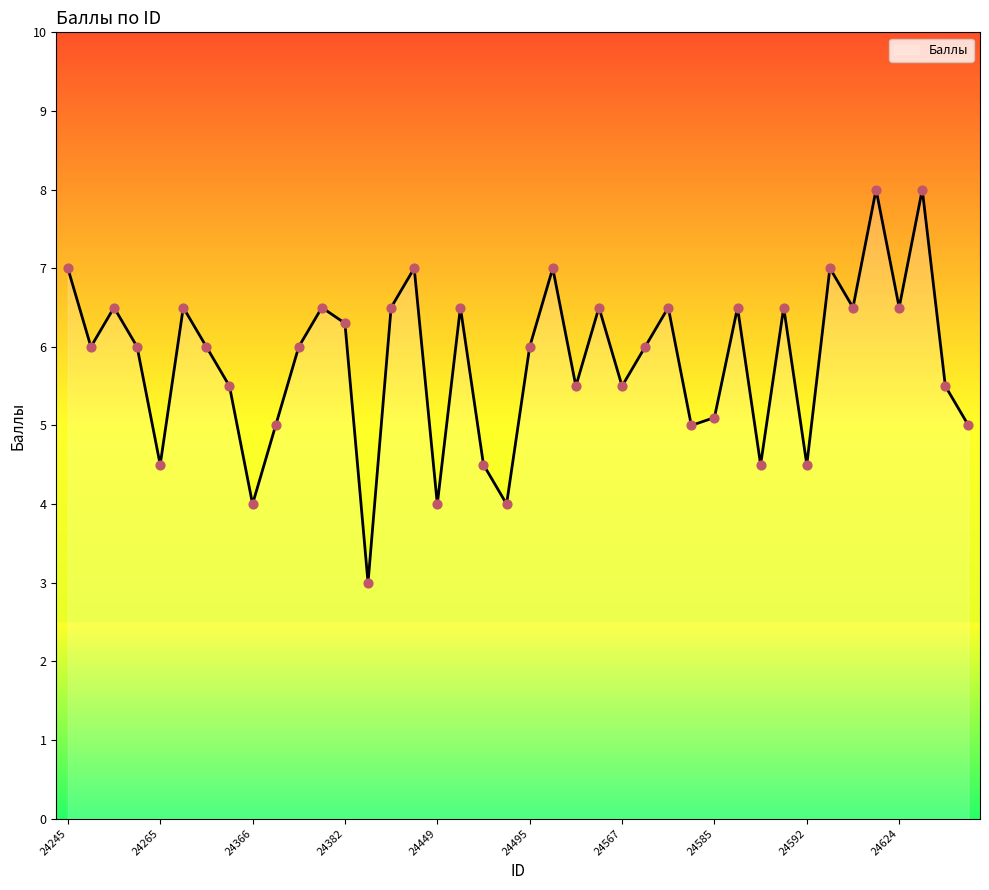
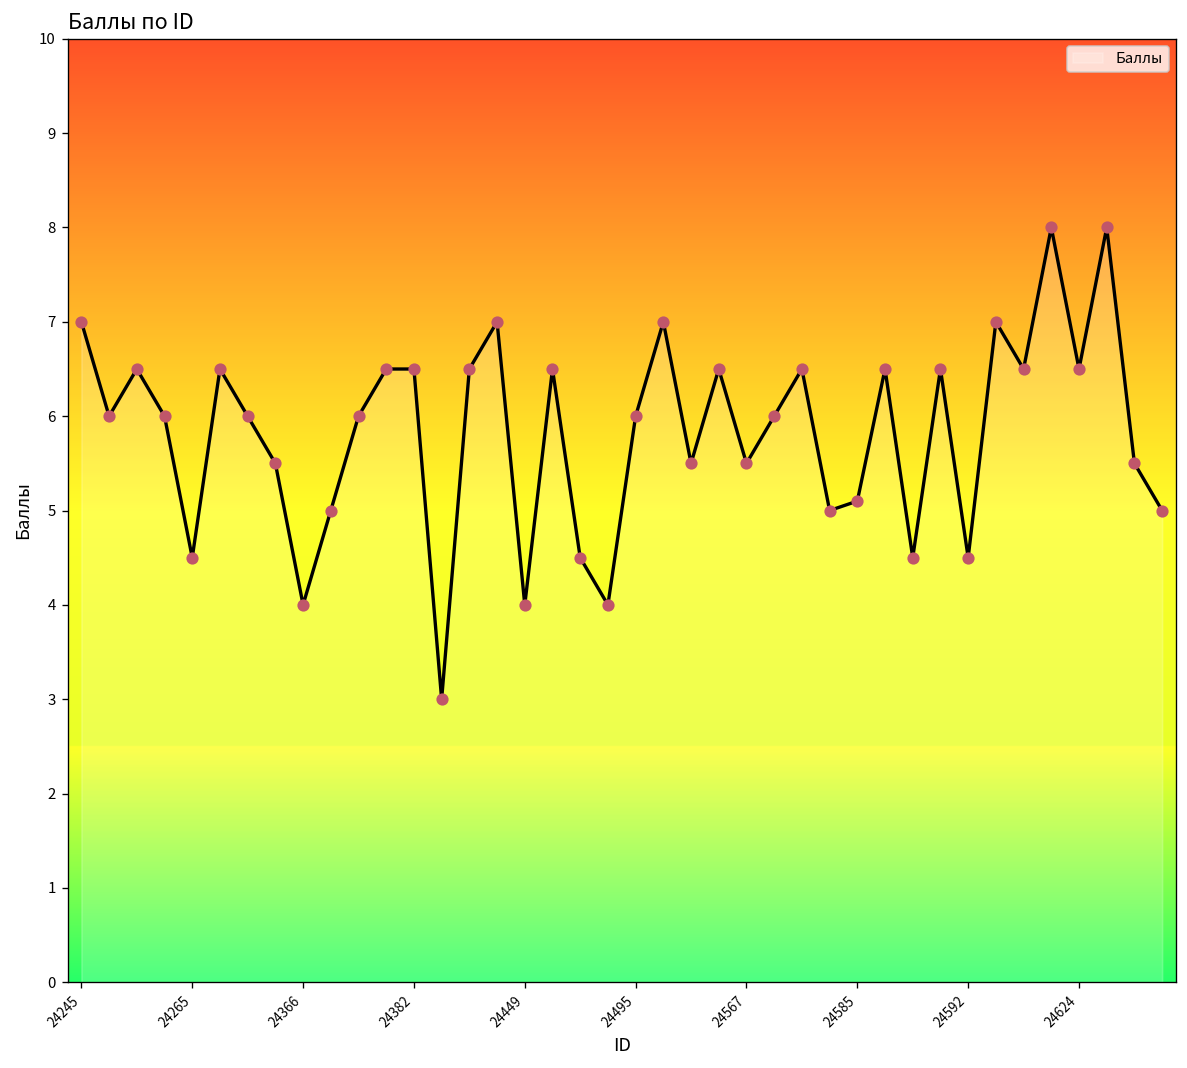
  {
    "24245": 7.0,
    "24265": 4.5,
    "24366": 4.0,
-   "24382": 6.3,
+   "24382": 6.5,
    "24449": 4.0,
    "24495": 6.0,
    "24567": 5.5,
    "24585": 5.1,
    "24592": 4.5,
    "24624": 6.5
  }
